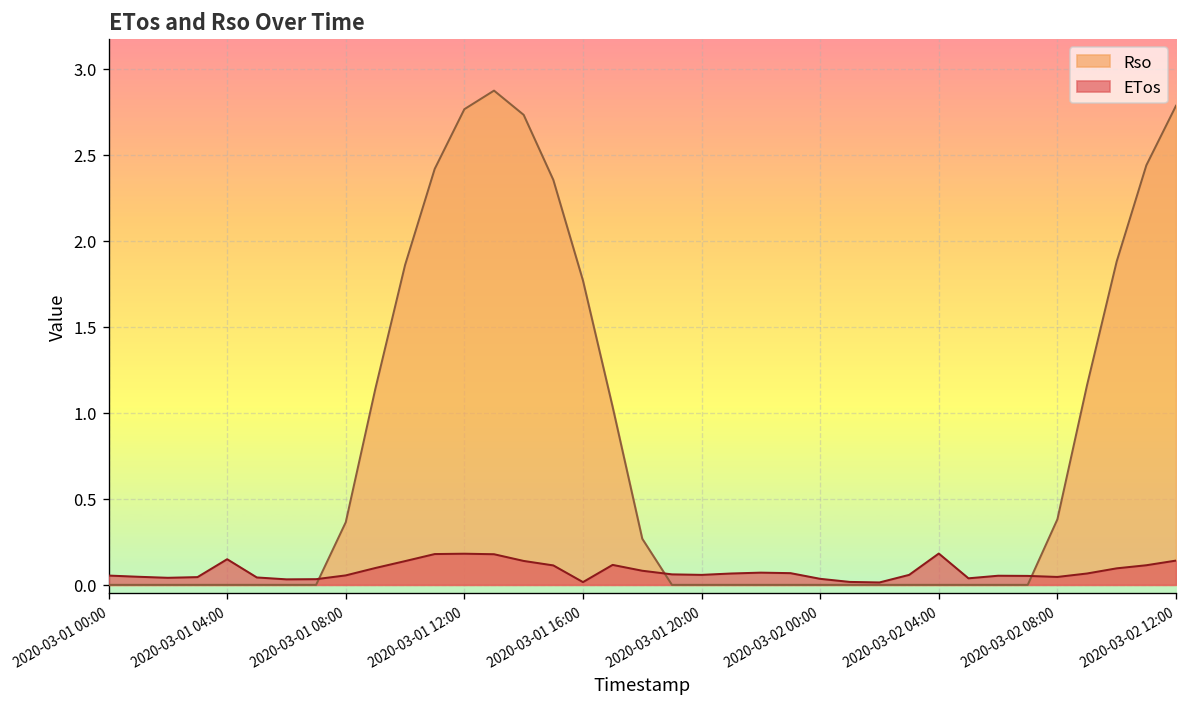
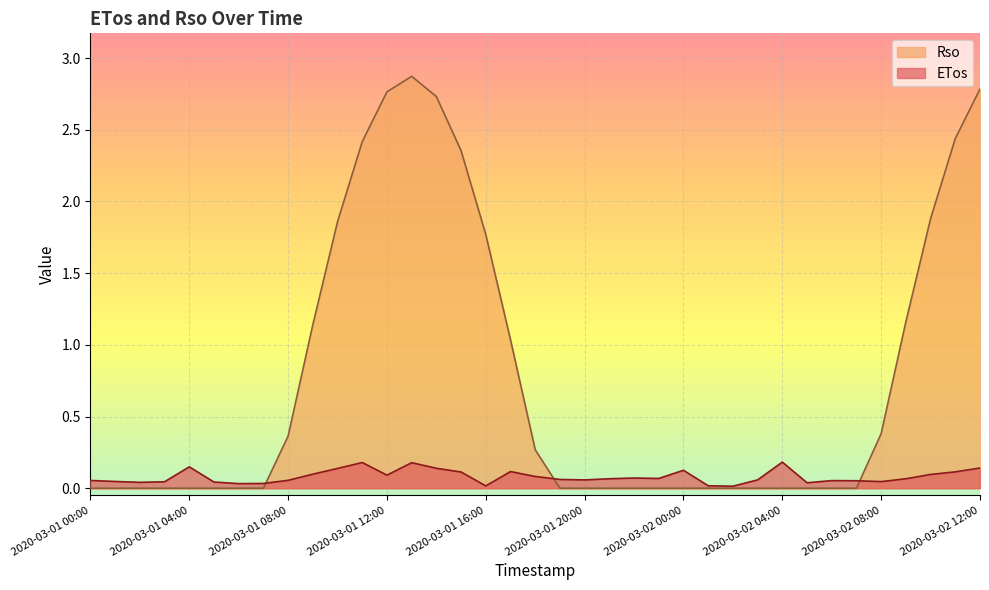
  {
    "Rso": {
      "2020-03-01 00:00": 0.00,
      "2020-03-01 04:00": 0.00,
      "2020-03-01 08:00": 0.36,
      "2020-03-01 12:00": 2.77,
      "2020-03-01 16:00": 1.77,
      "2020-03-01 20:00": 0.00,
      "2020-03-02 00:00": 0.00,
      "2020-03-02 04:00": 0.00,
      "2020-03-02 08:00": 0.38,
      "2020-03-02 12:00": 2.79
    },
    "ETos": {
      "2020-03-01 00:00": 0.05,
      "2020-03-01 04:00": 0.15,
      "2020-03-01 08:00": 0.06,
-     "2020-03-01 12:00": 0.18,
+     "2020-03-01 12:00": 0.09,
      "2020-03-01 16:00": 0.02,
      "2020-03-01 20:00": 0.06,
-     "2020-03-02 00:00": 0.04,
+     "2020-03-02 00:00": 0.13,
      "2020-03-02 04:00": 0.18,
      "2020-03-02 08:00": 0.05,
      "2020-03-02 12:00": 0.14
    }
  }
